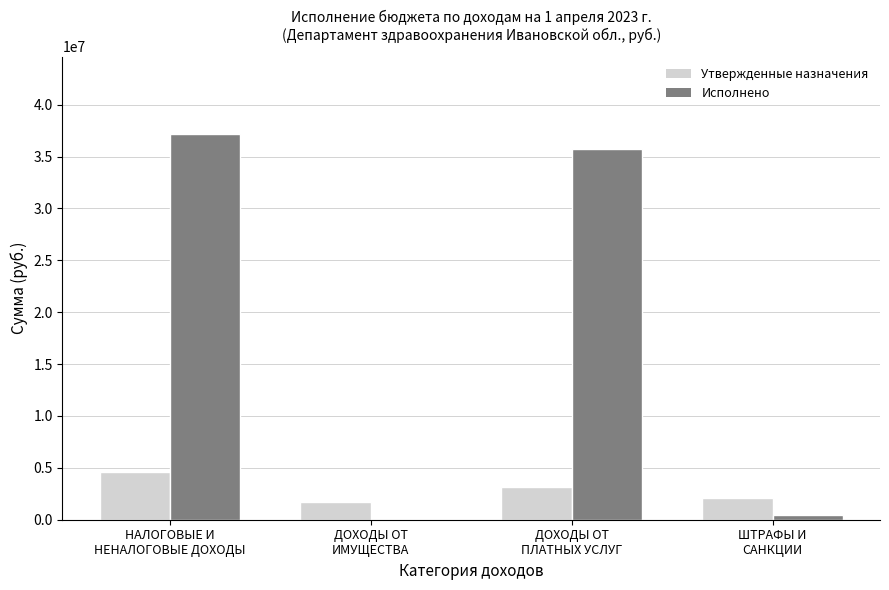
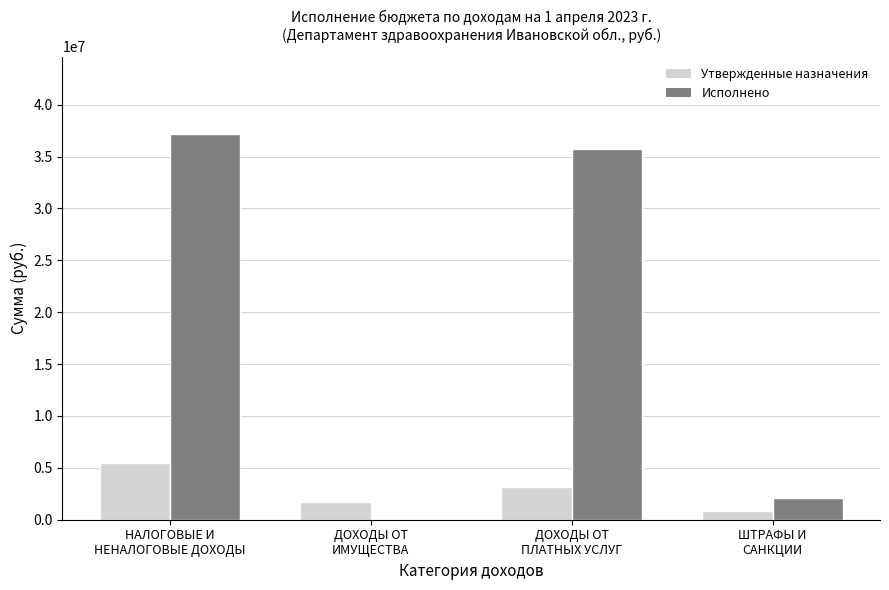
  {
    "Утвержденные назначения": {
-     "НАЛОГОВЫЕ И НЕНАЛОГОВЫЕ ДОХОДЫ": 4600000,
+     "НАЛОГОВЫЕ И НЕНАЛОГОВЫЕ ДОХОДЫ": 5500000,
      "ДОХОДЫ ОТ ИМУЩЕСТВА": 1700000,
      "ДОХОДЫ ОТ ПЛАТНЫХ УСЛУГ": 3200000,
-     "ШТРАФЫ И САНКЦИИ": 2100000
+     "ШТРАФЫ И САНКЦИИ": 800000
    },
    "Исполнено": {
      "НАЛОГОВЫЕ И НЕНАЛОГОВЫЕ ДОХОДЫ": 37200000,
      "ДОХОДЫ ОТ ПЛАТНЫХ УСЛУГ": 35700000,
-     "ШТРАФЫ И САНКЦИИ": 400000
+     "ШТРАФЫ И САНКЦИИ": 2100000
    }
  }
